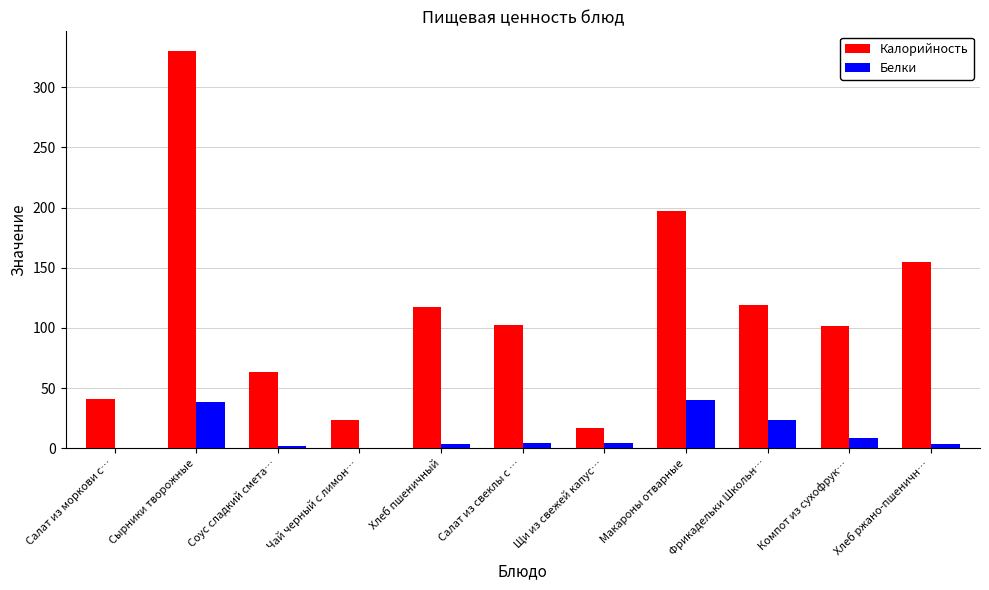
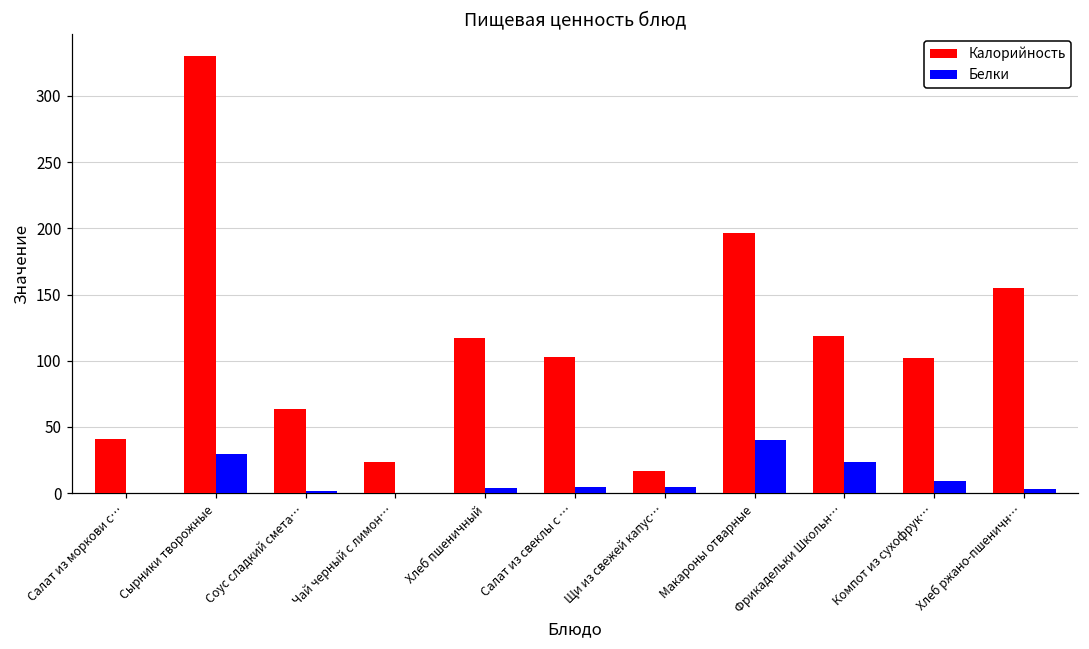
  {
    "Калорийность": {
      "Салат из моркови с…": 41,
      "Сырники творожные": 330,
      "Соус сладкий смета…": 63,
      "Чай черный с лимон…": 24,
      "Хлеб пшеничный": 117,
      "Салат из свеклы с …": 103,
      "Щи из свежей капус…": 17,
      "Макароны отварные": 197,
      "Фрикадельки Школьн…": 119,
      "Компот из сухофрук…": 102,
      "Хлеб ржано-пшеничн…": 155
    },
    "Белки": {
-     "Сырники творожные": 38,
+     "Сырники творожные": 30,
      "Хлеб пшеничный": 4,
      "Салат из свеклы с …": 4,
      "Щи из свежей капус…": 4,
      "Макароны отварные": 40,
      "Фрикадельки Школьн…": 23,
      "Компот из сухофрук…": 9,
      "Хлеб ржано-пшеничн…": 3
    }
  }
